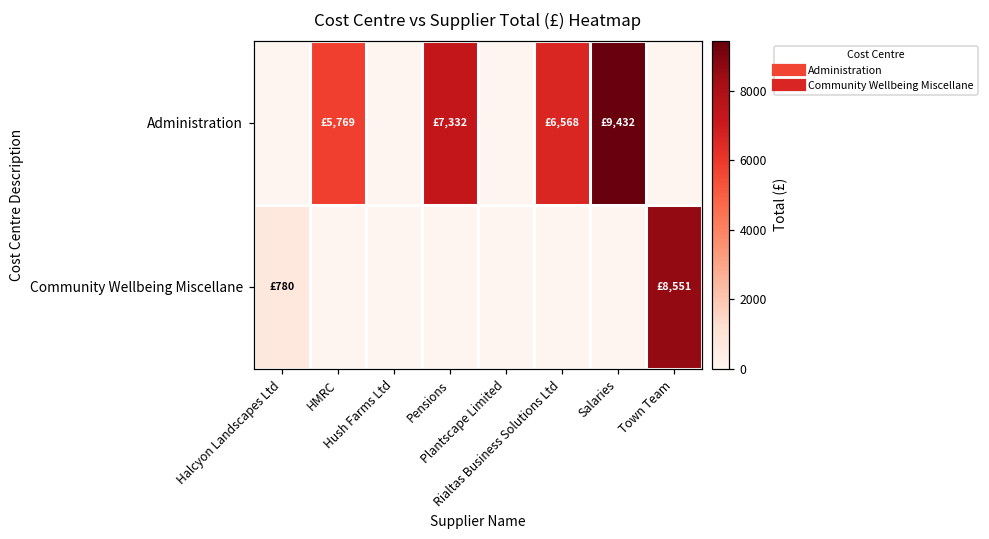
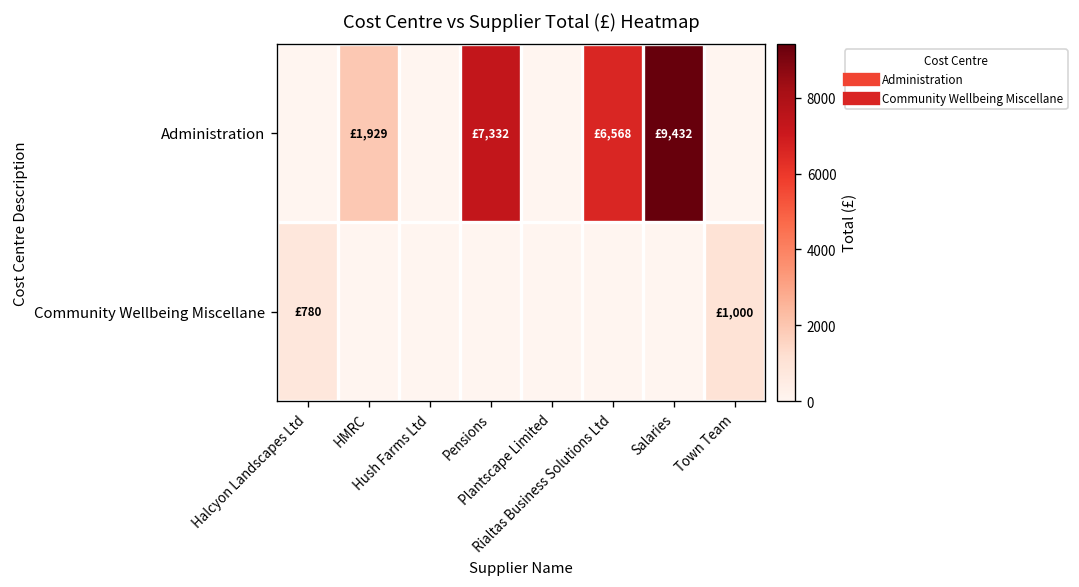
  {
    "Administration": {
-     "HMRC": "£5,769",
+     "HMRC": "£1,929",
      "Pensions": "£7,332",
      "Rialtas Business Solutions Ltd": "£6,568",
      "Salaries": "£9,432"
    },
    "Community Wellbeing Miscellane": {
      "Halcyon Landscapes Ltd": "£780",
-     "Town Team": "£8,551"
+     "Town Team": "£1,000"
    }
  }
